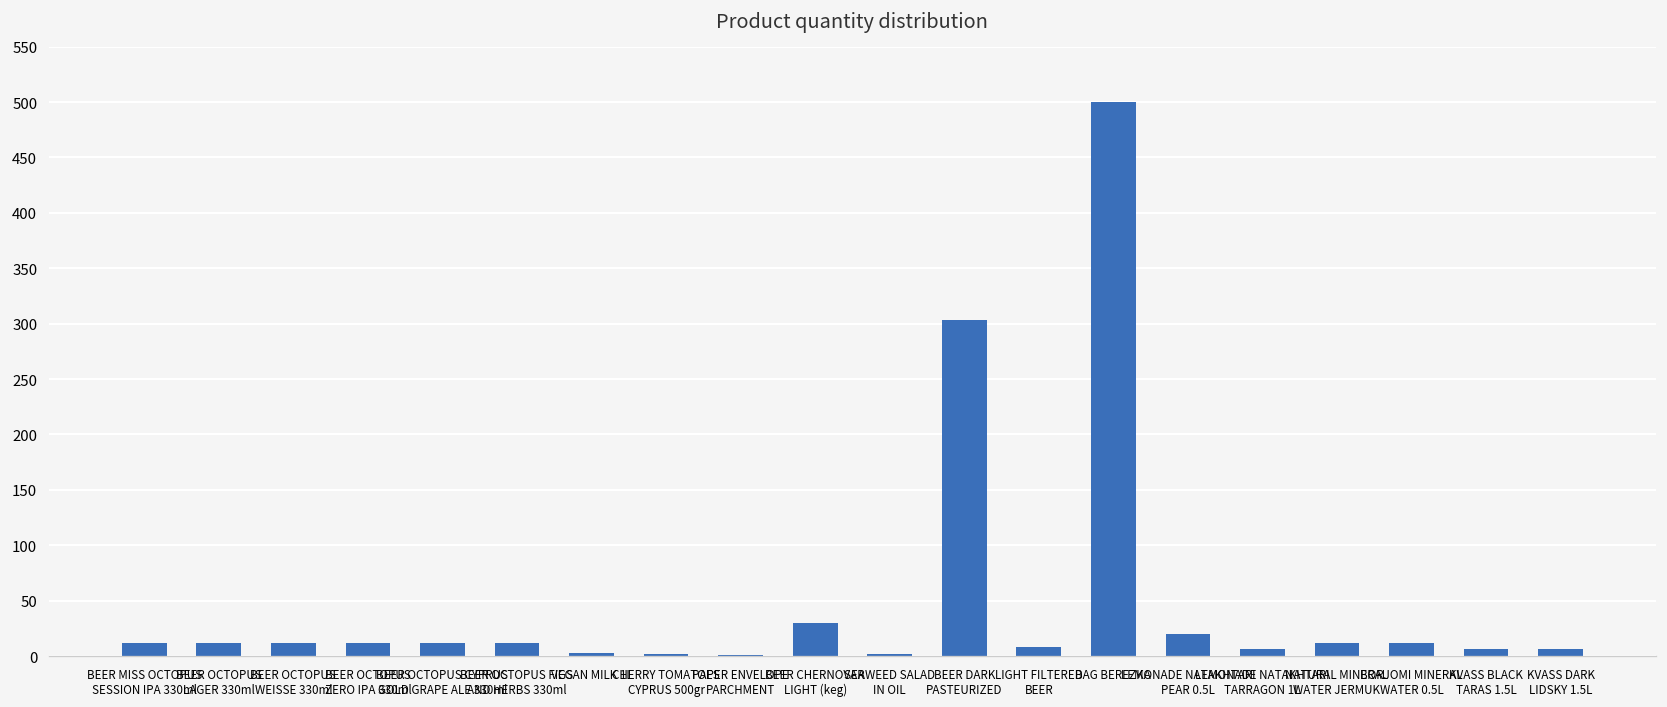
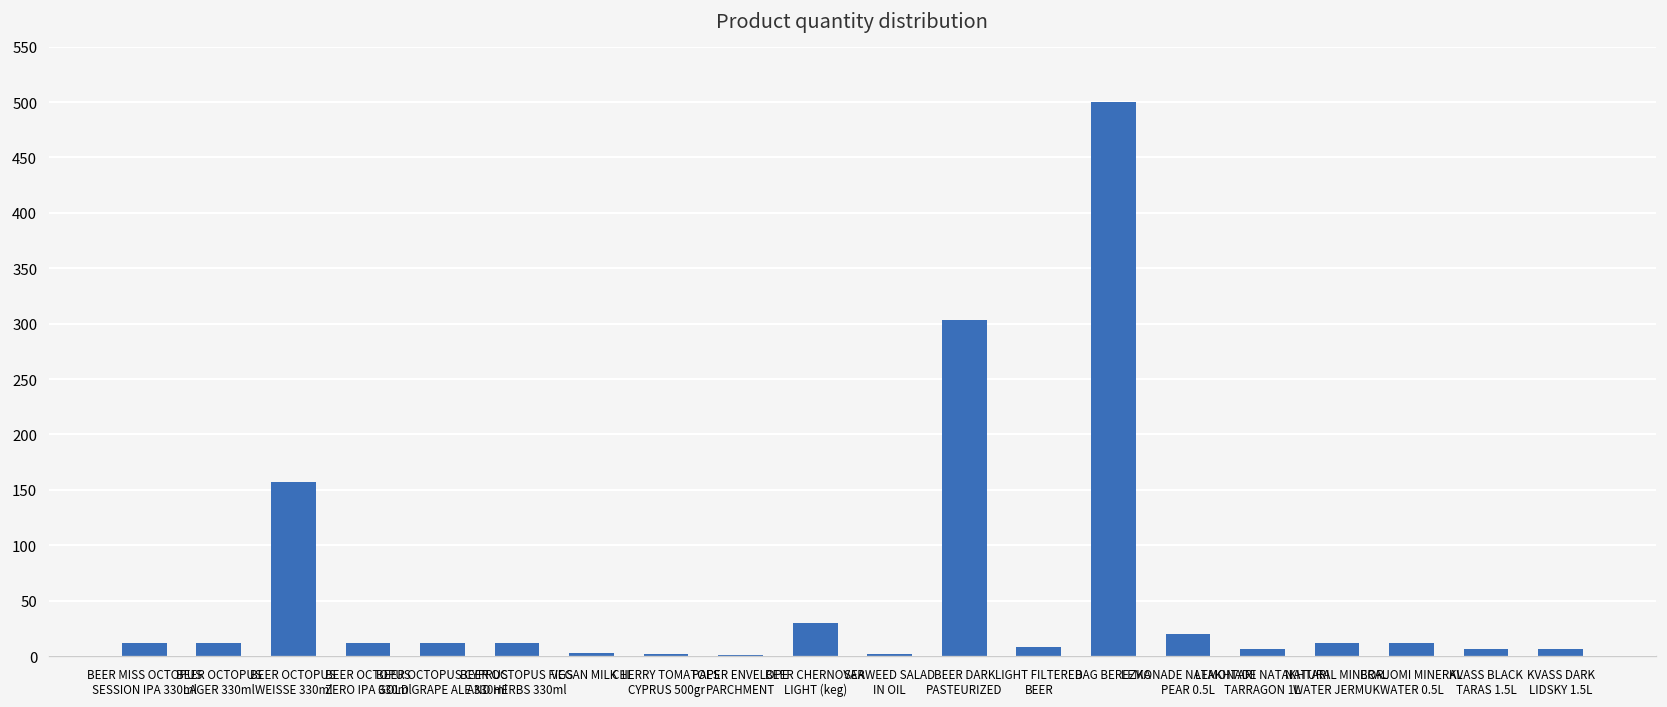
  {
-   "BEER OCTOPUS WEISSE 330ml": 10,
+   "BEER OCTOPUS WEISSE 330ml": 160,
    "BEER DARK PASTEURIZED": 300,
    "LIGHT FILTERED BEER": 10,
    "KVASS DARK LIDSKY 1.5L": 10
  }
